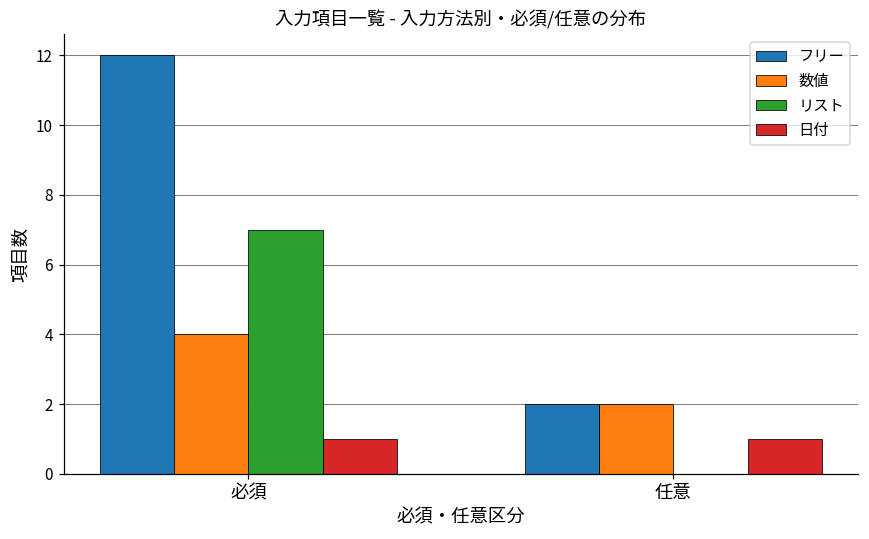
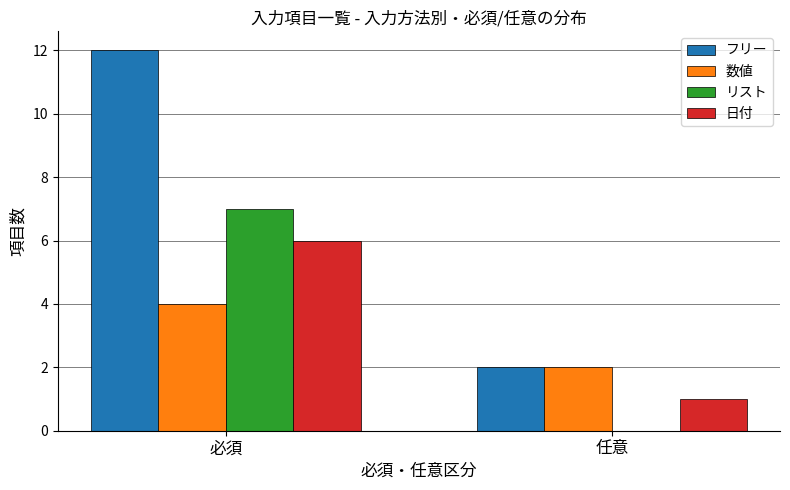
  {
    "フリー": {
      "必須": 12,
      "任意": 2
    },
    "数値": {
      "必須": 4,
      "任意": 2
    },
    "リスト": {
      "必須": 7,
      "任意": 0
    },
    "日付": {
-     "必須": 1,
+     "必須": 6,
      "任意": 1
    }
  }
